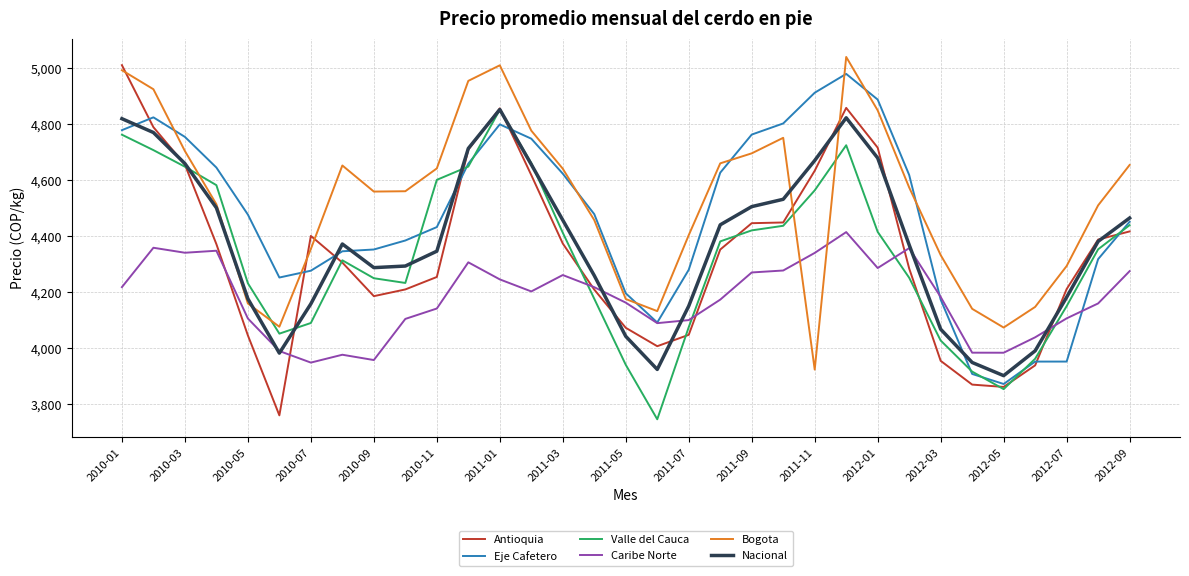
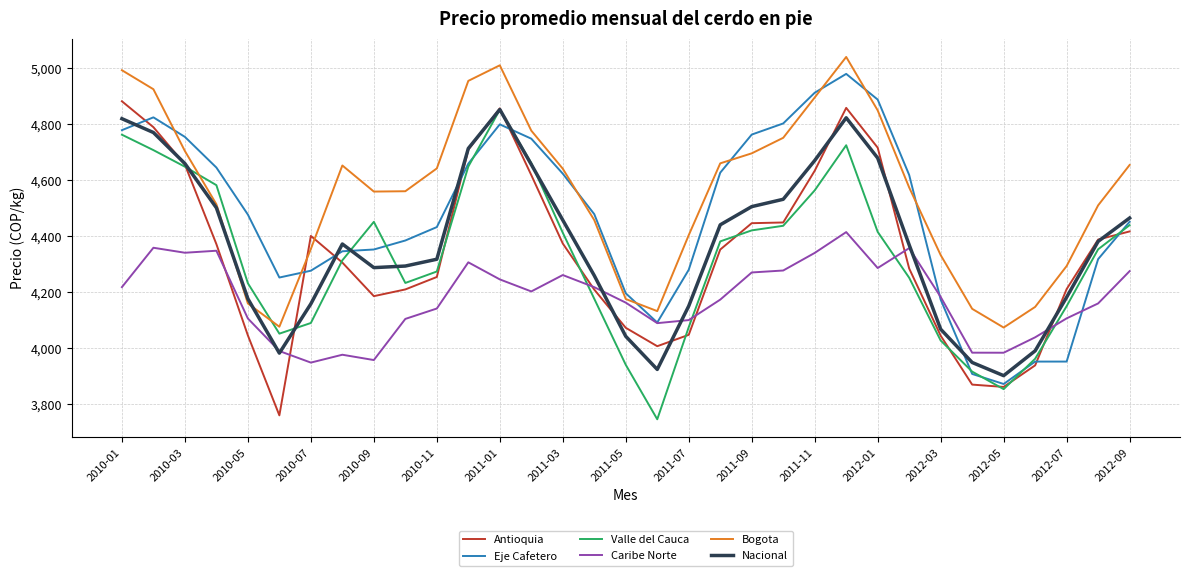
  {
    "Antioquia": {
-     "2010-01": "5,010",
+     "2010-01": "4,880",
      "2010-05": "4,050",
      "2010-07": "4,400",
      "2010-09": "4,190",
      "2010-11": "4,250",
      "2011-03": "4,370",
      "2011-05": "4,070",
      "2011-07": "4,050",
      "2011-09": "4,450",
      "2011-11": "4,630",
      "2012-01": "4,720",
-     "2012-03": "3,960",
+     "2012-03": "4,040",
      "2012-07": "4,210",
      "2012-09": "4,420"
    },
    "Eje Cafetero": {
      "2010-01": "4,780",
      "2010-03": "4,760",
      "2010-05": "4,480",
      "2010-07": "4,280",
      "2010-09": "4,350",
      "2010-11": "4,430",
      "2011-01": "4,800",
      "2011-03": "4,620",
      "2011-05": "4,200",
      "2011-07": "4,280",
      "2011-09": "4,760",
      "2011-11": "4,910",
      "2012-01": "4,890",
      "2012-03": "4,170",
      "2012-05": "3,870",
      "2012-07": "3,950",
      "2012-09": "4,450"
    },
    "Valle del Cauca": {
      "2010-01": "4,760",
      "2010-05": "4,230",
      "2010-07": "4,090",
-     "2010-09": "4,250",
-     "2010-11": "4,600",
+     "2010-09": "4,450",
+     "2010-11": "4,270",
      "2011-03": "4,410",
      "2011-05": "3,940",
      "2011-07": "4,080",
      "2011-09": "4,420",
      "2011-11": "4,560",
      "2012-01": "4,420",
      "2012-03": "4,030",
      "2012-07": "4,150",
      "2012-09": "4,440"
    },
    "Caribe Norte": {
      "2010-01": "4,220",
      "2010-03": "4,340",
      "2010-05": "4,110",
      "2010-07": "3,950",
      "2010-09": "3,960",
      "2010-11": "4,140",
      "2011-01": "4,250",
      "2011-03": "4,260",
      "2011-05": "4,160",
      "2011-07": "4,100",
      "2011-09": "4,270",
      "2011-11": "4,340",
      "2012-01": "4,290",
      "2012-03": "4,180",
      "2012-05": "3,980",
      "2012-07": "4,110",
      "2012-09": "4,280"
    },
    "Bogota": {
      "2010-01": "4,990",
      "2010-03": "4,700",
      "2010-05": "4,160",
      "2010-07": "4,350",
      "2010-09": "4,560",
      "2010-11": "4,640",
      "2011-01": "5,010",
      "2011-03": "4,640",
      "2011-05": "4,180",
      "2011-07": "4,400",
      "2011-09": "4,700",
-     "2011-11": "3,920",
+     "2011-11": "4,900",
      "2012-01": "4,850",
      "2012-03": "4,330",
      "2012-05": "4,070",
      "2012-07": "4,290",
      "2012-09": "4,650"
    },
    "Nacional": {
      "2010-01": "4,820",
      "2010-05": "4,180",
      "2010-07": "4,160",
      "2010-09": "4,290",
-     "2010-11": "4,350",
+     "2010-11": "4,320",
      "2011-03": "4,460",
      "2011-05": "4,040",
      "2011-07": "4,150",
      "2011-09": "4,510",
      "2011-11": "4,670",
      "2012-01": "4,680",
      "2012-03": "4,070",
      "2012-05": "3,900",
      "2012-07": "4,180",
      "2012-09": "4,470"
    }
  }
